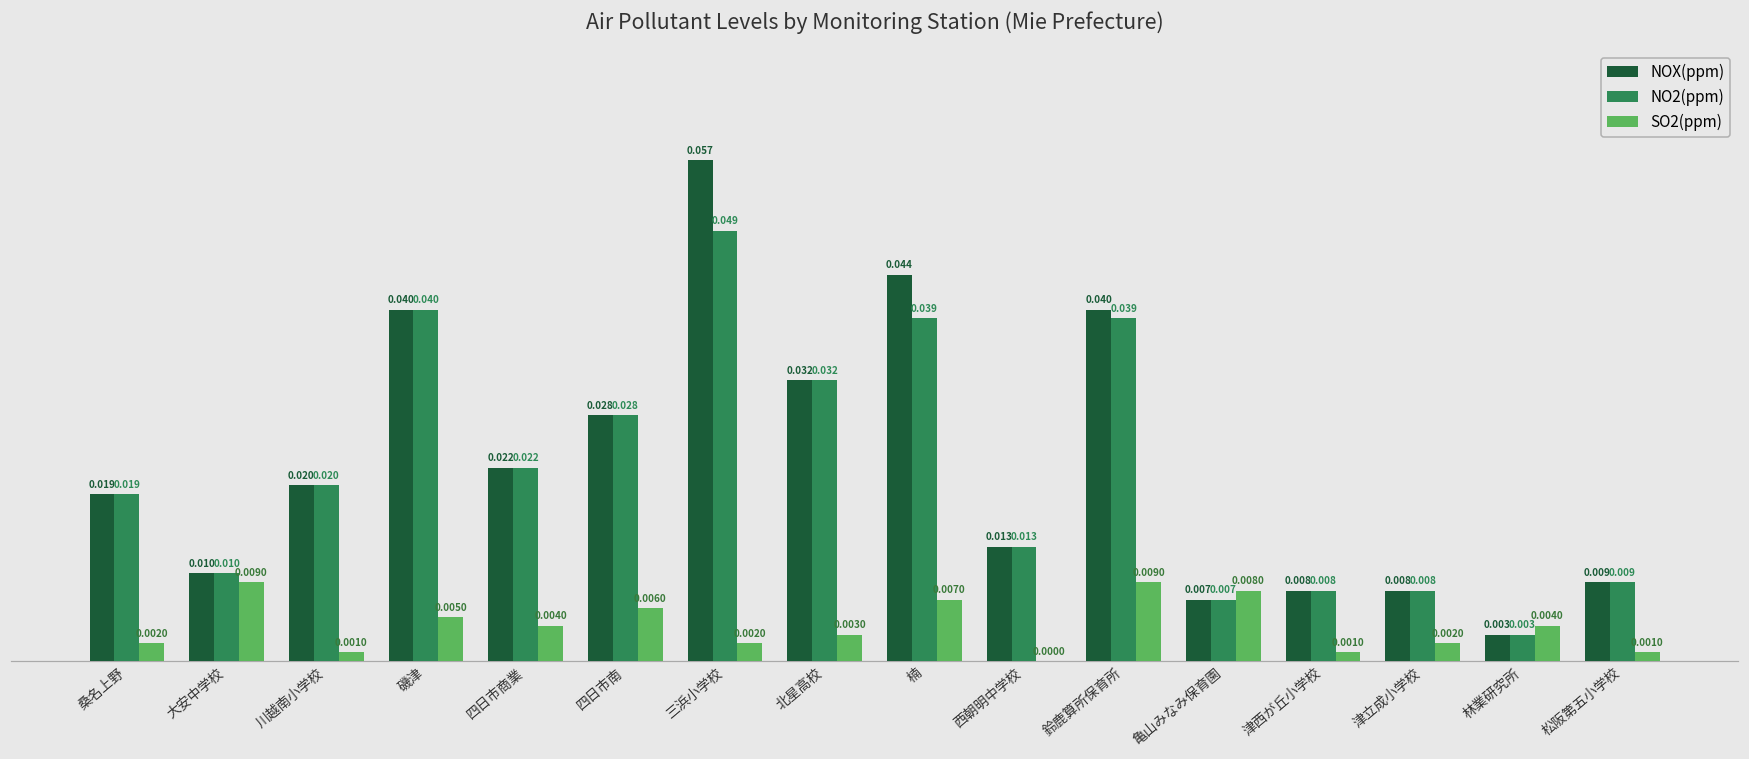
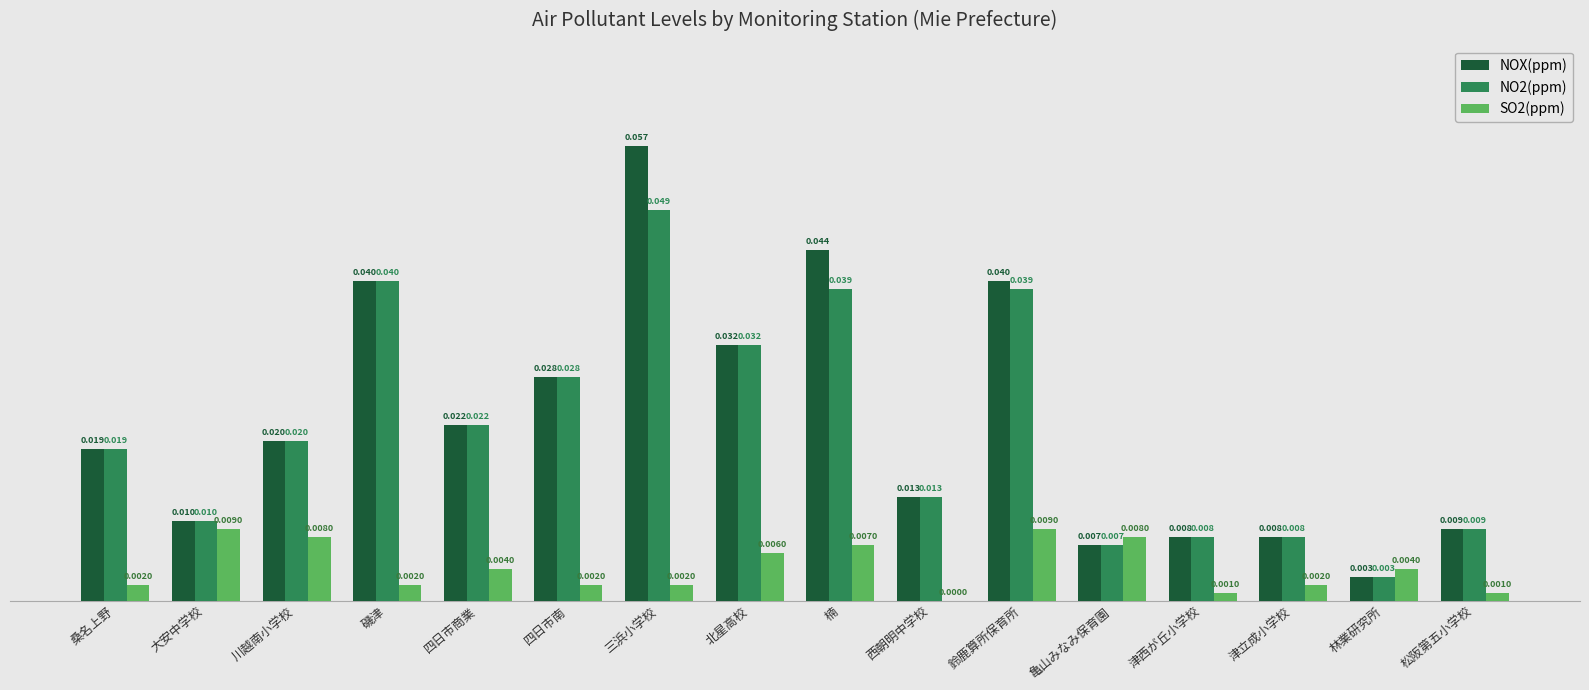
  {
    "SO2(ppm)": {
      "桑名上野": 0.0020,
      "大安中学校": 0.0090,
-     "川越南小学校": 0.0010,
-     "磯津": 0.0050,
+     "川越南小学校": 0.0080,
+     "磯津": 0.0020,
      "四日市商業": 0.0040,
-     "四日市南": 0.0060,
+     "四日市南": 0.0020,
      "三浜小学校": 0.0020,
-     "北星高校": 0.0030,
+     "北星高校": 0.0060,
      "楠": 0.0070,
      "西朝明中学校": 0.0000,
      "鈴鹿算所保育所": 0.0090,
      "亀山みなみ保育園": 0.0080,
      "津西が丘小学校": 0.0010,
      "津立成小学校": 0.0020,
      "林業研究所": 0.0040,
      "松阪第五小学校": 0.0010
    }
  }
